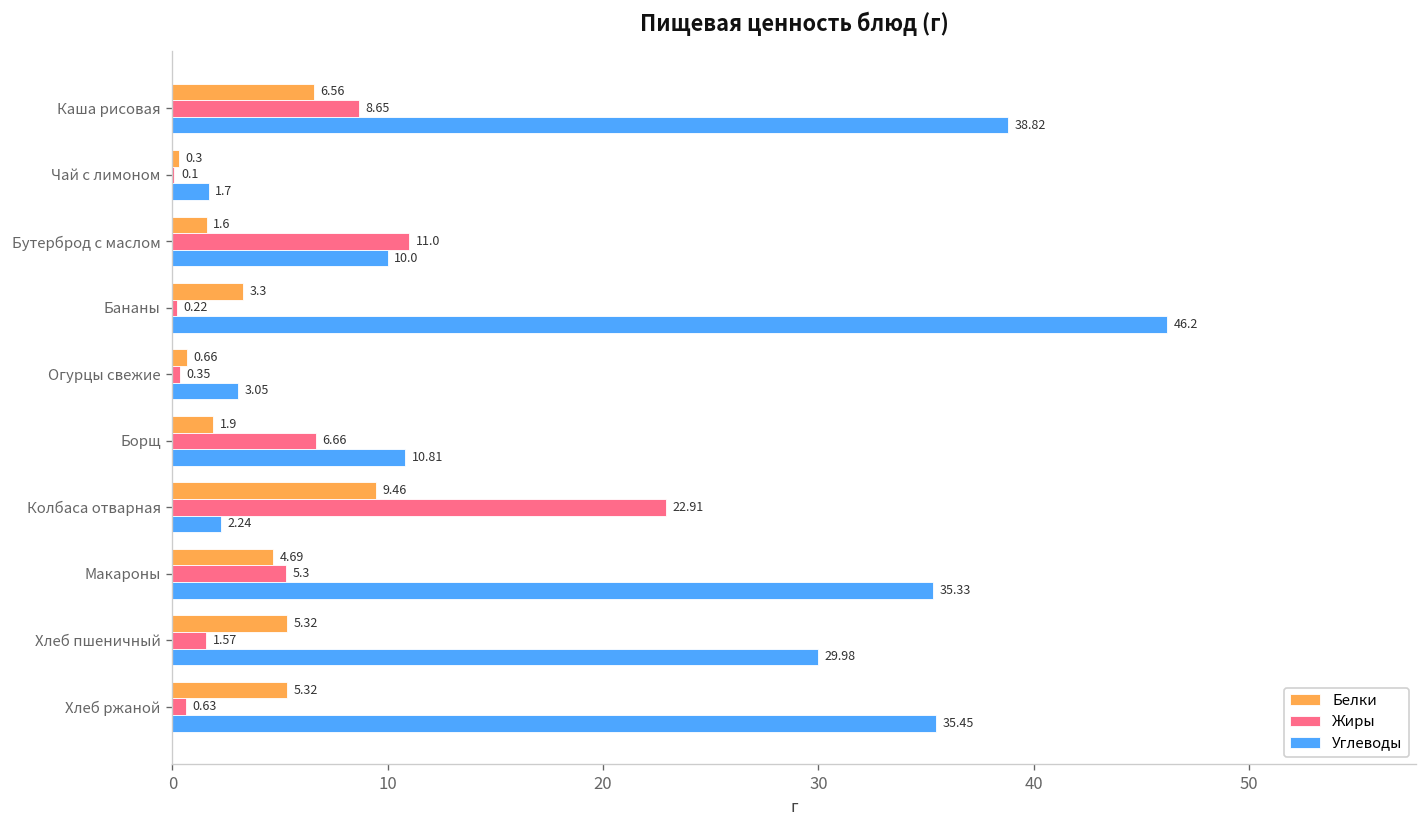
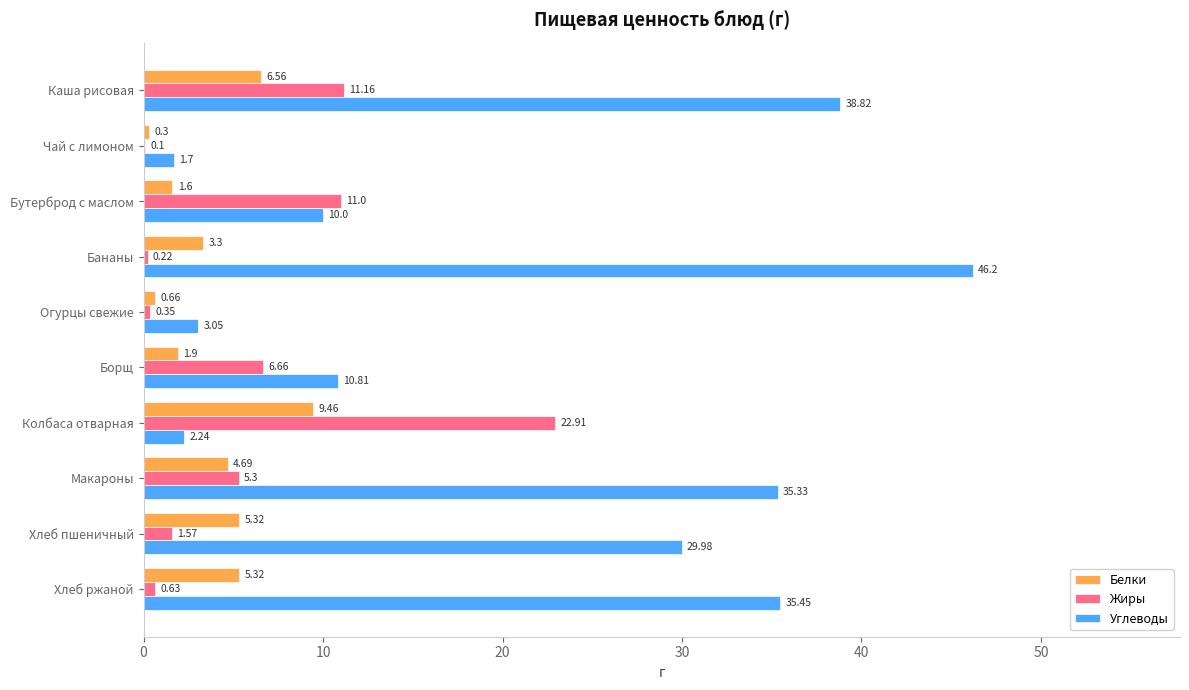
  {
    "Белки": {
      "Каша рисовая": 6.56,
      "Чай с лимоном": 0.3,
      "Бутерброд с маслом": 1.6,
      "Бананы": 3.3,
      "Огурцы свежие": 0.66,
      "Борщ": 1.9,
      "Колбаса отварная": 9.46,
      "Макароны": 4.69,
      "Хлеб пшеничный": 5.32,
      "Хлеб ржаной": 5.32
    },
    "Жиры": {
-     "Каша рисовая": 8.65,
+     "Каша рисовая": 11.16,
      "Чай с лимоном": 0.1,
      "Бутерброд с маслом": 11.0,
      "Бананы": 0.22,
      "Огурцы свежие": 0.35,
      "Борщ": 6.66,
      "Колбаса отварная": 22.91,
      "Макароны": 5.3,
      "Хлеб пшеничный": 1.57,
      "Хлеб ржаной": 0.63
    },
    "Углеводы": {
      "Каша рисовая": 38.82,
      "Чай с лимоном": 1.7,
      "Бутерброд с маслом": 10.0,
      "Бананы": 46.2,
      "Огурцы свежие": 3.05,
      "Борщ": 10.81,
      "Колбаса отварная": 2.24,
      "Макароны": 35.33,
      "Хлеб пшеничный": 29.98,
      "Хлеб ржаной": 35.45
    }
  }
